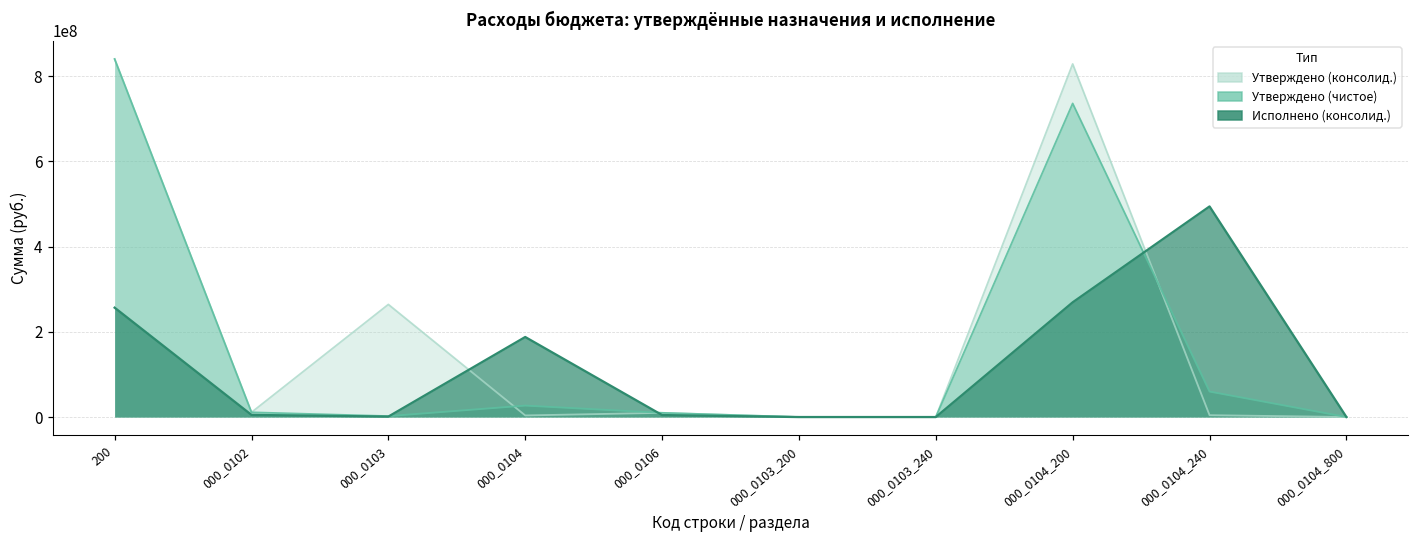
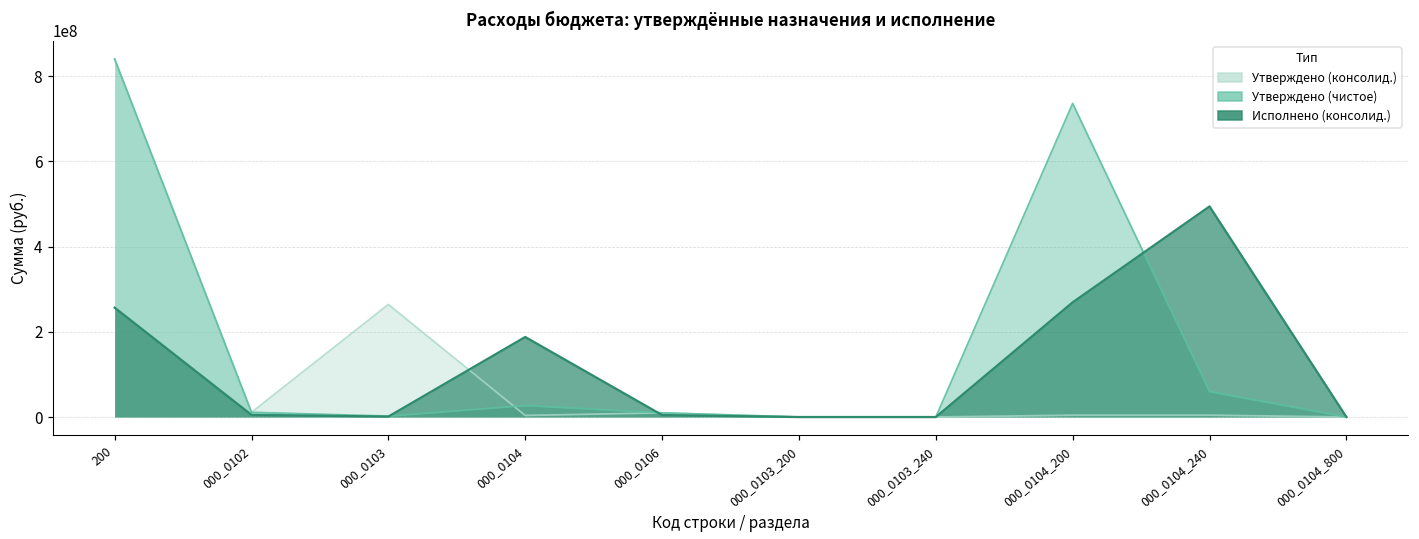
  {
    "Утверждено (консолид.)": {
      "000_0103": 260000000,
      "000_0104": 0,
-     "000_0104_200": 830000000,
+     "000_0104_200": 0,
      "000_0104_240": 0
    },
    "Утверждено (чистое)": {
      "000_0104": 30000000,
      "000_0104_200": 740000000,
      "000_0104_240": 60000000
    },
    "Исполнено (консолид.)": {
      "200": 260000000,
      "000_0104": 190000000,
      "000_0104_200": 270000000,
      "000_0104_240": 490000000
    }
  }
